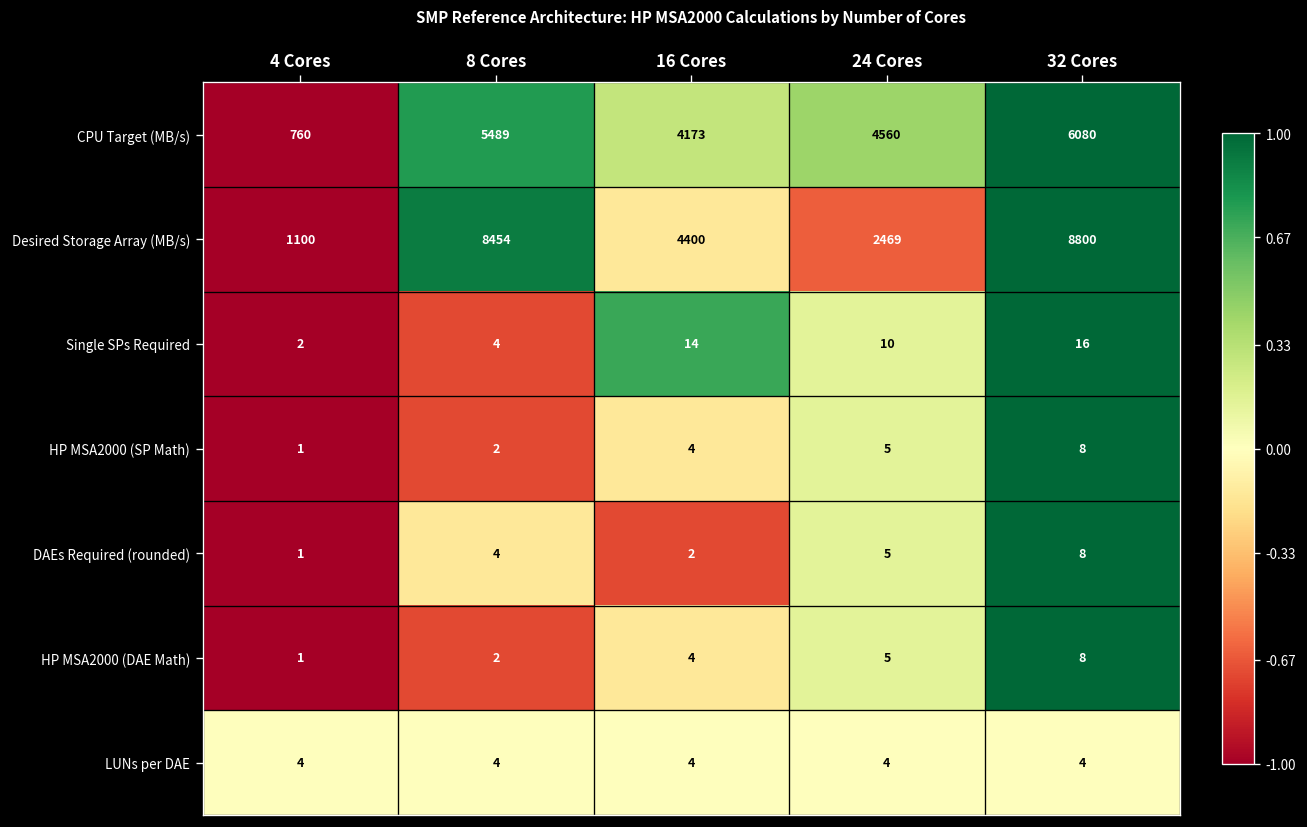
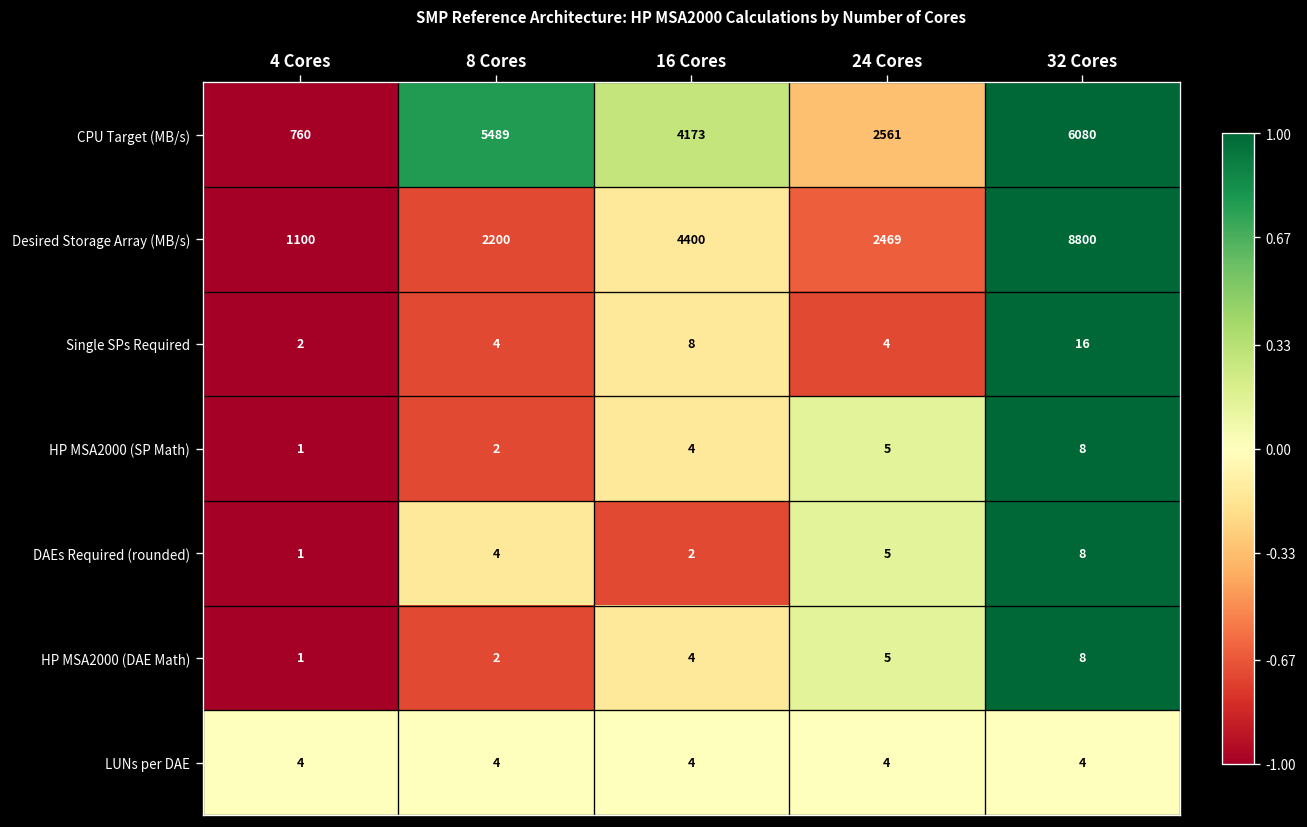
  {
    "CPU Target (MB/s)": {
      "4 Cores": 760,
      "8 Cores": 5489,
      "16 Cores": 4173,
-     "24 Cores": 4560,
+     "24 Cores": 2561,
      "32 Cores": 6080
    },
    "Desired Storage Array (MB/s)": {
      "4 Cores": 1100,
-     "8 Cores": 8454,
+     "8 Cores": 2200,
      "16 Cores": 4400,
      "24 Cores": 2469,
      "32 Cores": 8800
    },
    "Single SPs Required": {
      "4 Cores": 2,
      "8 Cores": 4,
-     "16 Cores": 14,
-     "24 Cores": 10,
+     "16 Cores": 8,
+     "24 Cores": 4,
      "32 Cores": 16
    },
    "HP MSA2000 (SP Math)": {
      "4 Cores": 1,
      "8 Cores": 2,
      "16 Cores": 4,
      "24 Cores": 5,
      "32 Cores": 8
    },
    "DAEs Required (rounded)": {
      "4 Cores": 1,
      "8 Cores": 4,
      "16 Cores": 2,
      "24 Cores": 5,
      "32 Cores": 8
    },
    "HP MSA2000 (DAE Math)": {
      "4 Cores": 1,
      "8 Cores": 2,
      "16 Cores": 4,
      "24 Cores": 5,
      "32 Cores": 8
    },
    "LUNs per DAE": {
      "4 Cores": 4,
      "8 Cores": 4,
      "16 Cores": 4,
      "24 Cores": 4,
      "32 Cores": 4
    }
  }
